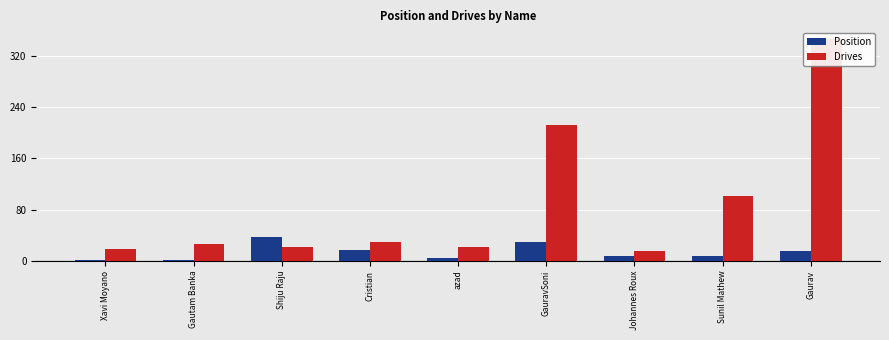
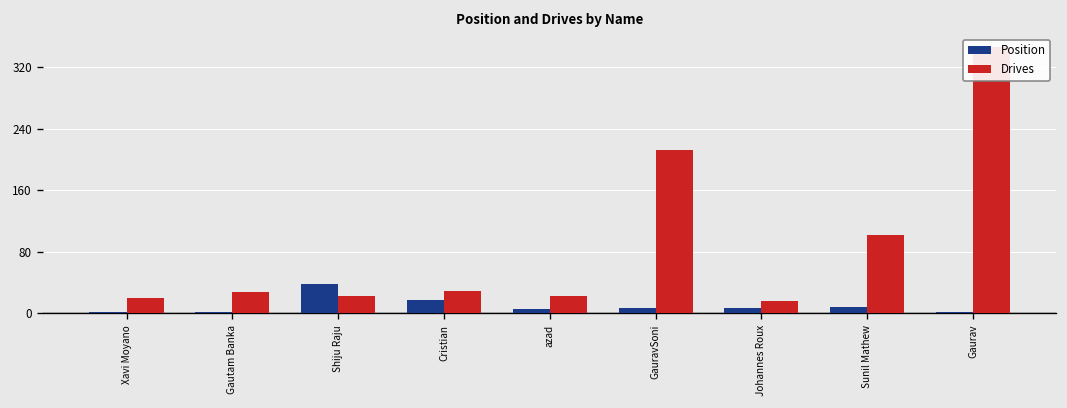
  {
    "Position": {
      "Shiju Raju": 40,
      "Cristian": 20,
      "azad": 10,
-     "GauravSoni": 30,
+     "GauravSoni": 10,
      "Johannes Roux": 10,
      "Sunil Mathew": 10,
-     "Gaurav": 20
+     "Gaurav": 0
    },
    "Drives": {
      "Xavi Moyano": 20,
      "Gautam Banka": 30,
      "Shiju Raju": 20,
      "Cristian": 30,
      "azad": 20,
      "GauravSoni": 210,
      "Johannes Roux": 20,
      "Sunil Mathew": 100
    }
  }
